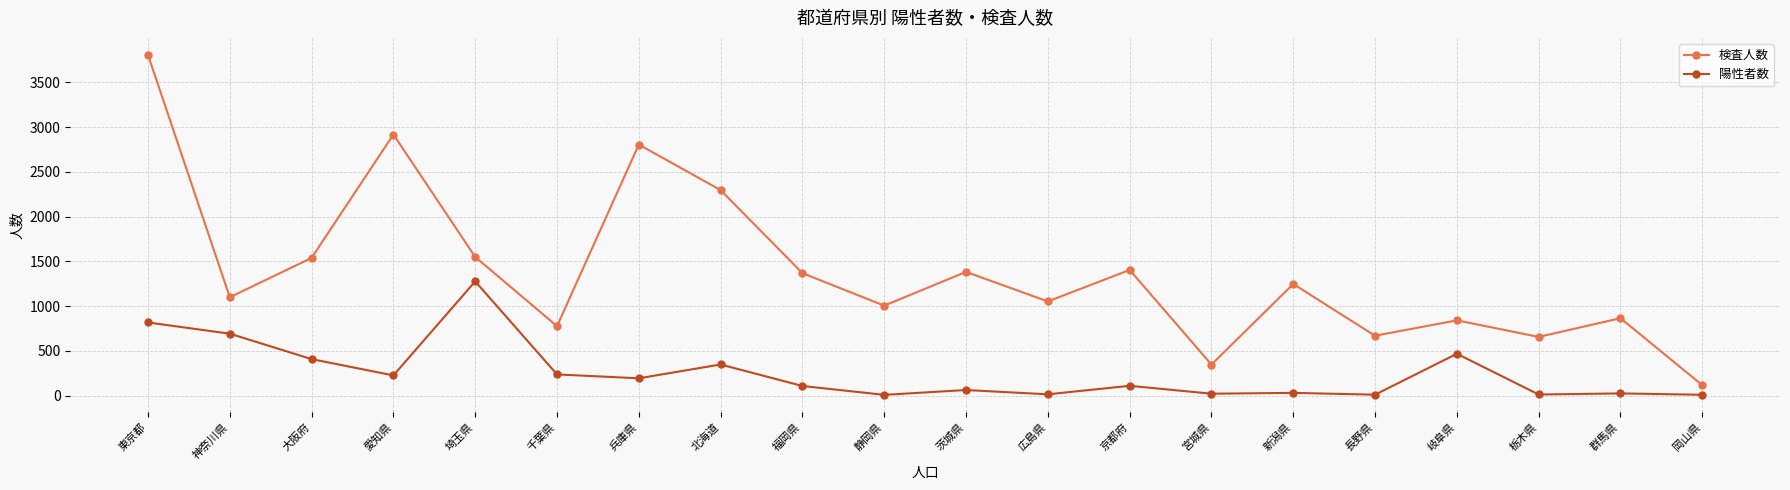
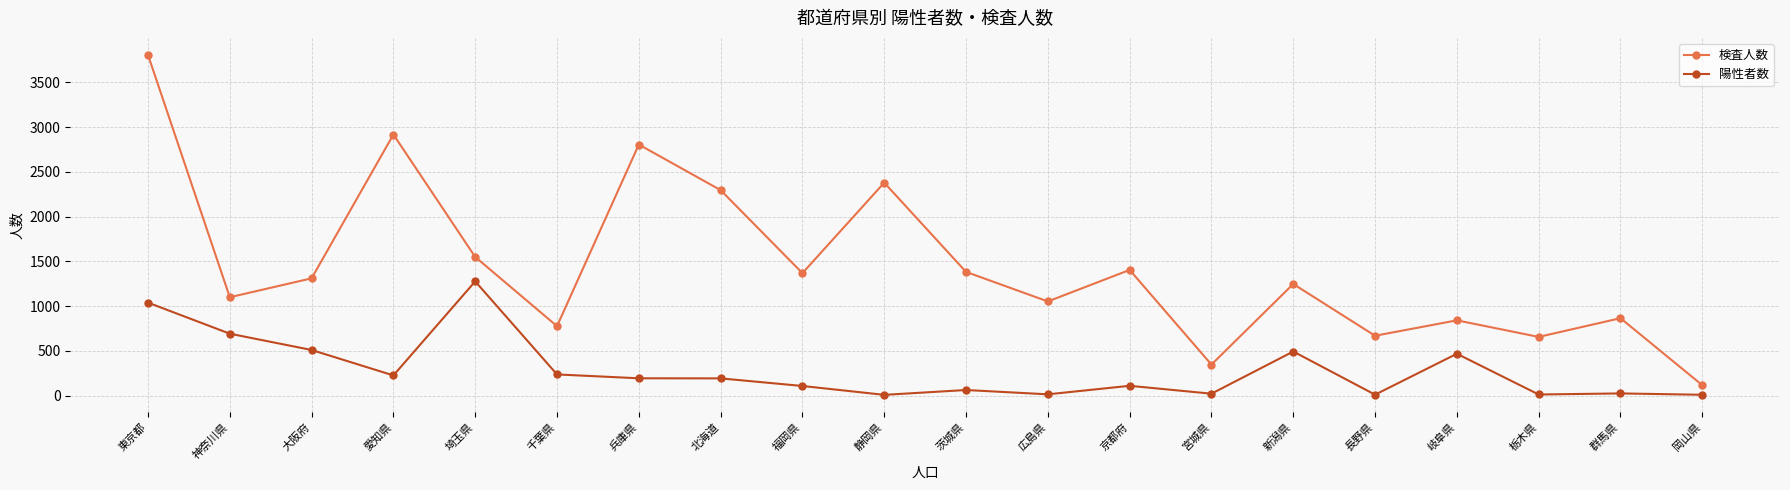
  {
    "検査人数": {
      "東京都": 3800,
      "神奈川県": 1100,
-     "大阪府": 1500,
+     "大阪府": 1300,
      "愛知県": 2900,
      "埼玉県": 1600,
      "千葉県": 800,
      "兵庫県": 2800,
      "北海道": 2300,
      "福岡県": 1400,
-     "静岡県": 1000,
+     "静岡県": 2400,
      "茨城県": 1400,
      "広島県": 1100,
      "京都府": 1400,
      "宮城県": 300,
      "新潟県": 1200,
      "長野県": 700,
      "岐阜県": 800,
      "栃木県": 700,
      "群馬県": 900,
      "岡山県": 100
    },
    "陽性者数": {
-     "東京都": 800,
+     "東京都": 1000,
      "神奈川県": 700,
-     "大阪府": 400,
+     "大阪府": 500,
      "愛知県": 200,
      "埼玉県": 1300,
      "千葉県": 200,
      "兵庫県": 200,
-     "北海道": 300,
+     "北海道": 200,
      "福岡県": 100,
      "静岡県": 0,
      "茨城県": 100,
      "広島県": 0,
      "京都府": 100,
      "宮城県": 0,
-     "新潟県": 0,
+     "新潟県": 500,
      "長野県": 0,
      "岐阜県": 500,
      "栃木県": 0,
      "群馬県": 0,
      "岡山県": 0
    }
  }
